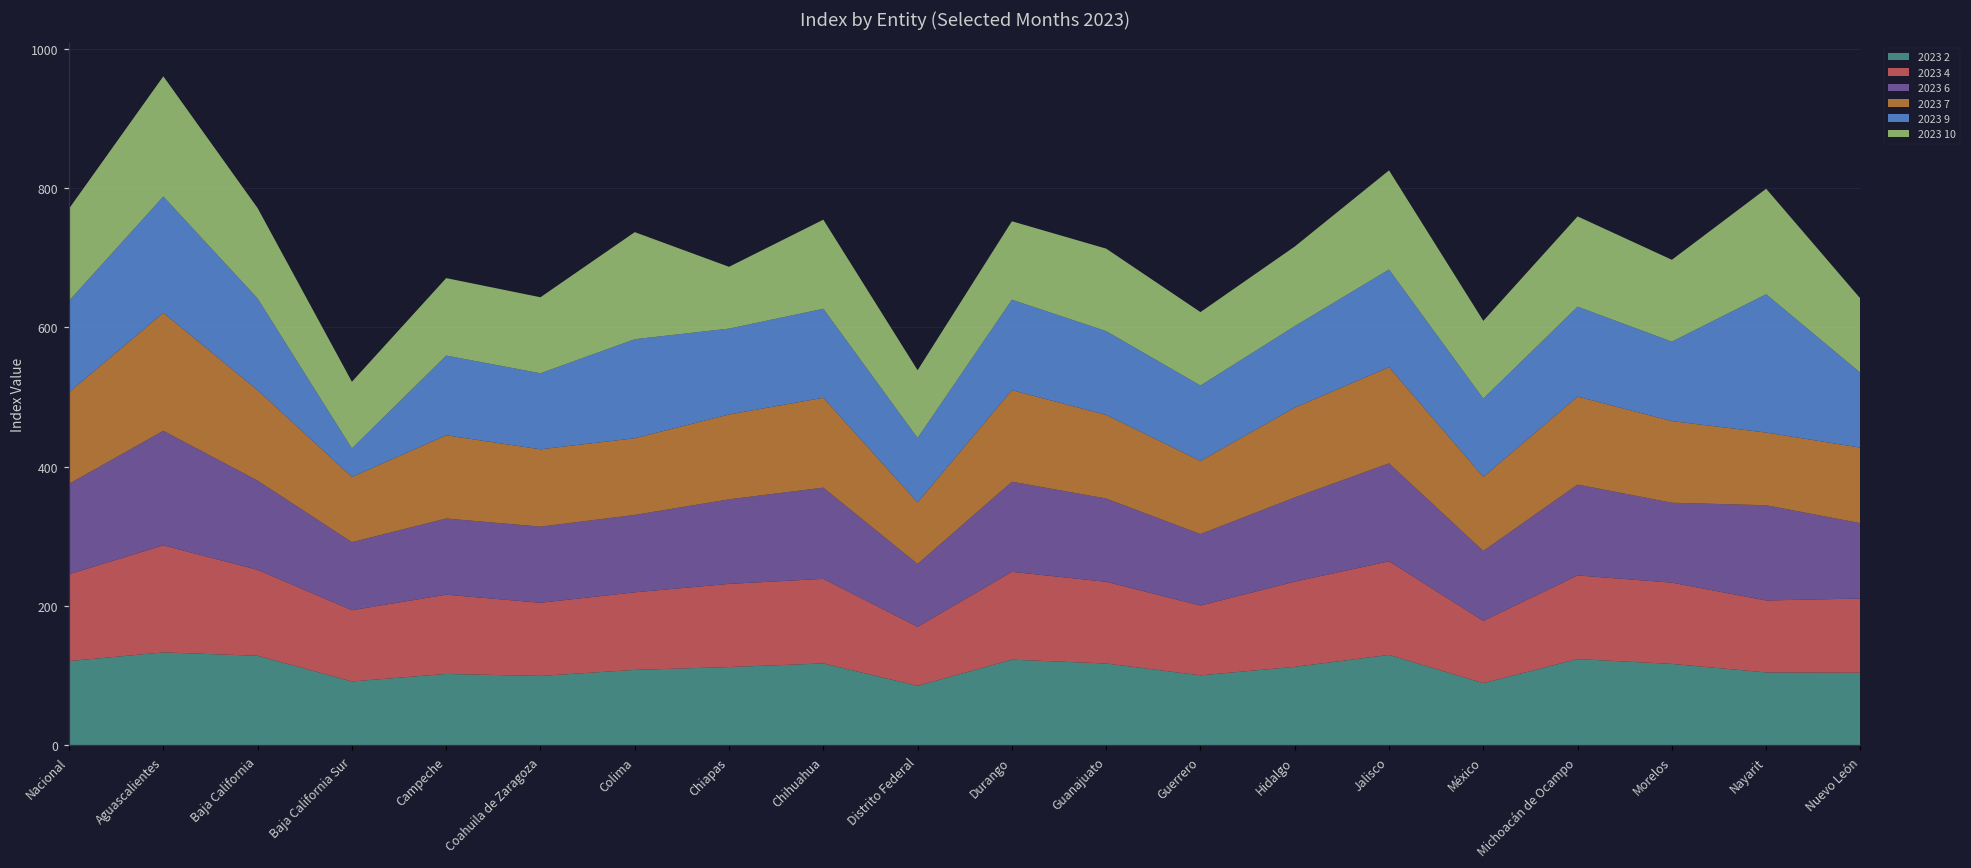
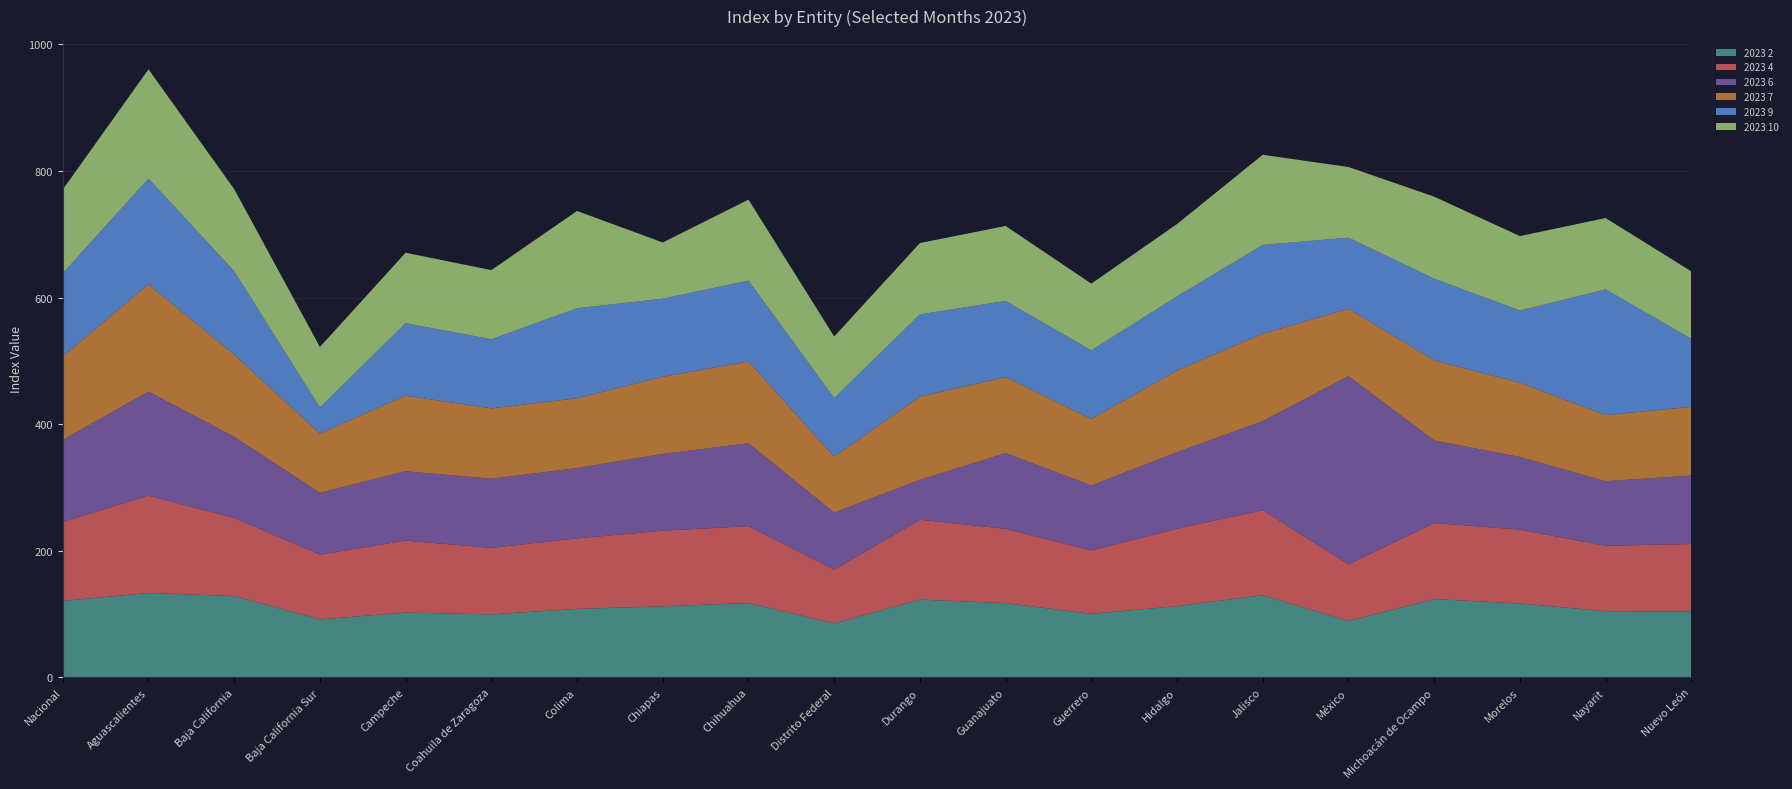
  {
    "2023 2": {
      "Nacional": 120,
      "Aguascalientes": 130,
      "Baja California": 130,
      "Baja California Sur": 90,
      "Campeche": 100,
      "Coahuila de Zaragoza": 100,
      "Colima": 110,
      "Chiapas": 110,
      "Chihuahua": 120,
      "Distrito Federal": 90,
      "Durango": 120,
      "Guanajuato": 120,
      "Guerrero": 100,
      "Hidalgo": 110,
      "Jalisco": 130,
      "México": 90,
      "Michoacán de Ocampo": 120,
      "Morelos": 120,
      "Nayarit": 100,
      "Nuevo León": 100
    },
    "2023 6": {
      "Nacional": 130,
      "Aguascalientes": 160,
      "Baja California": 130,
      "Baja California Sur": 100,
      "Campeche": 110,
      "Coahuila de Zaragoza": 110,
      "Colima": 110,
      "Chiapas": 120,
      "Chihuahua": 130,
      "Distrito Federal": 90,
-     "Durango": 130,
+     "Durango": 60,
      "Guanajuato": 120,
      "Guerrero": 100,
      "Hidalgo": 120,
      "Jalisco": 140,
-     "México": 100,
+     "México": 300,
      "Michoacán de Ocampo": 130,
      "Morelos": 110,
-     "Nayarit": 140,
+     "Nayarit": 100,
      "Nuevo León": 110
    },
    "2023 9": {
      "Nacional": 130,
      "Aguascalientes": 170,
      "Baja California": 130,
      "Baja California Sur": 40,
      "Campeche": 110,
      "Coahuila de Zaragoza": 110,
      "Colima": 140,
      "Chiapas": 120,
      "Chihuahua": 130,
      "Distrito Federal": 90,
      "Durango": 130,
      "Guanajuato": 120,
      "Guerrero": 110,
      "Hidalgo": 120,
      "Jalisco": 140,
      "México": 110,
      "Michoacán de Ocampo": 130,
      "Morelos": 110,
      "Nayarit": 200,
      "Nuevo León": 110
    },
    "2023 10": {
      "Nacional": 130,
      "Aguascalientes": 170,
      "Baja California": 130,
      "Baja California Sur": 100,
      "Campeche": 110,
      "Coahuila de Zaragoza": 110,
      "Colima": 150,
      "Chiapas": 90,
      "Chihuahua": 130,
      "Distrito Federal": 100,
      "Durango": 110,
      "Guanajuato": 120,
      "Guerrero": 110,
      "Hidalgo": 110,
      "Jalisco": 140,
      "México": 110,
      "Michoacán de Ocampo": 130,
      "Morelos": 120,
-     "Nayarit": 150,
+     "Nayarit": 110,
      "Nuevo León": 110
    }
  }
